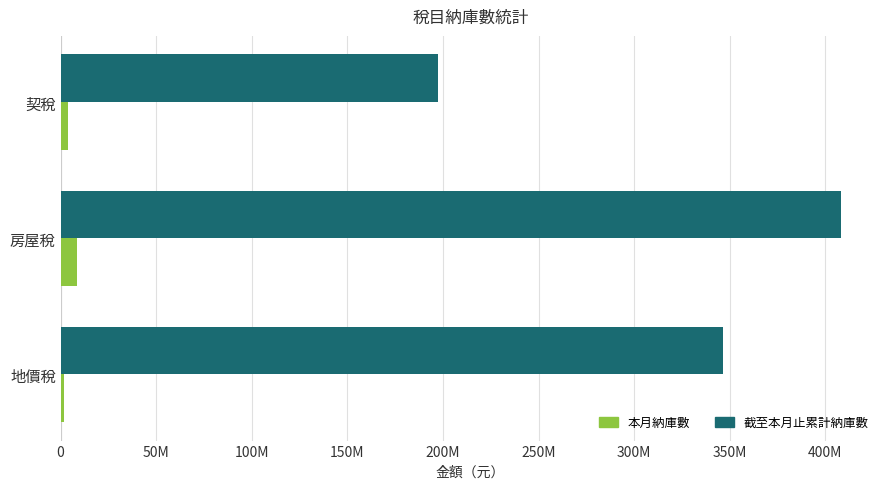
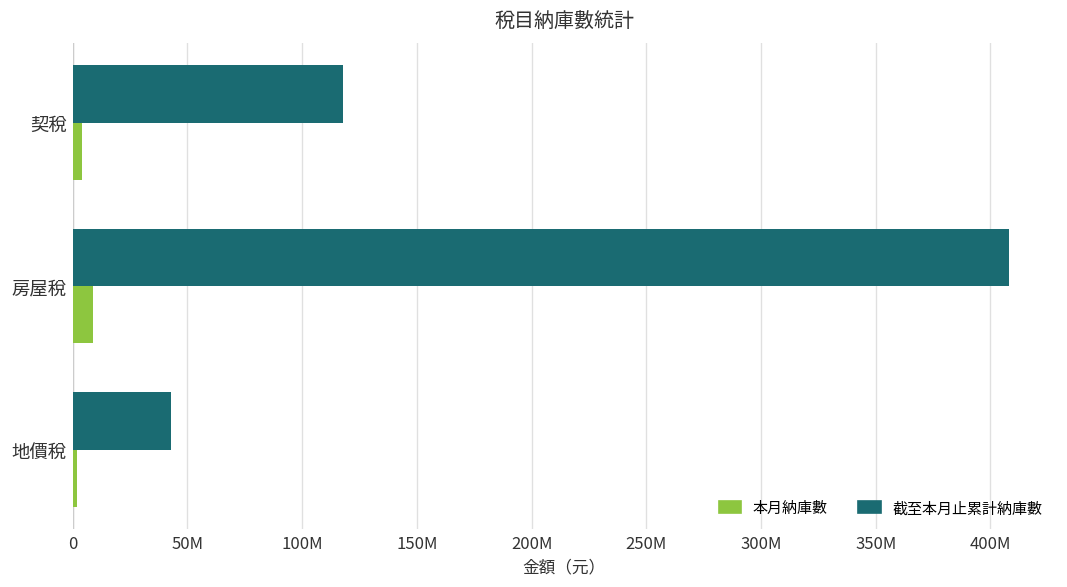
  {
    "本月納庫數": {
      "契稅": 4000000,
      "房屋稅": 9000000,
      "地價稅": 2000000
    },
    "截至本月止累計納庫數": {
-     "契稅": 198000000,
+     "契稅": 118000000,
      "房屋稅": 408000000,
-     "地價稅": 346000000
+     "地價稅": 43000000
    }
  }
